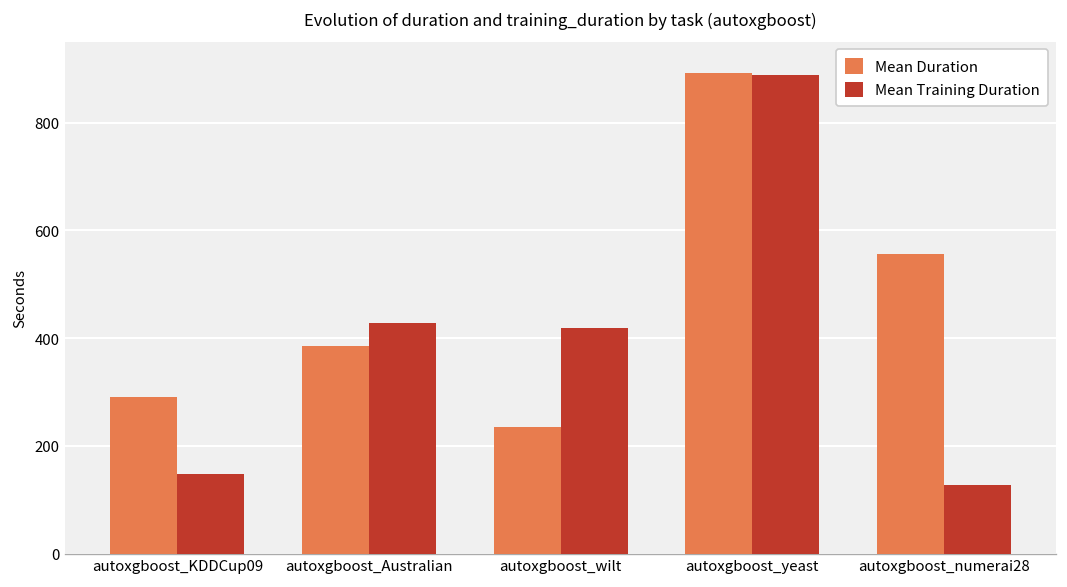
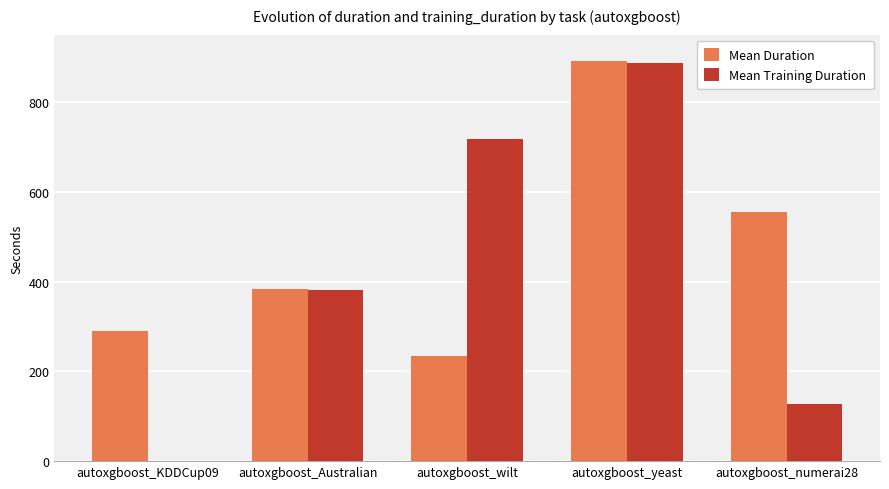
  {
    "Mean Duration": {
      "autoxgboost_KDDCup09": 290,
      "autoxgboost_Australian": 380,
      "autoxgboost_wilt": 240,
      "autoxgboost_yeast": 890,
      "autoxgboost_numerai28": 560
    },
    "Mean Training Duration": {
-     "autoxgboost_KDDCup09": 150,
-     "autoxgboost_Australian": 430,
-     "autoxgboost_wilt": 420,
+     "autoxgboost_KDDCup09": 0,
+     "autoxgboost_Australian": 380,
+     "autoxgboost_wilt": 720,
      "autoxgboost_yeast": 890,
      "autoxgboost_numerai28": 130
    }
  }
